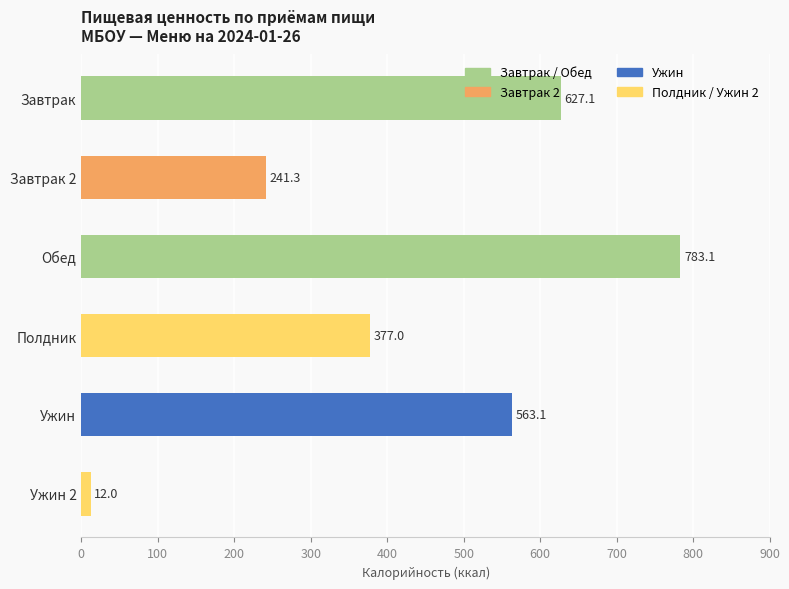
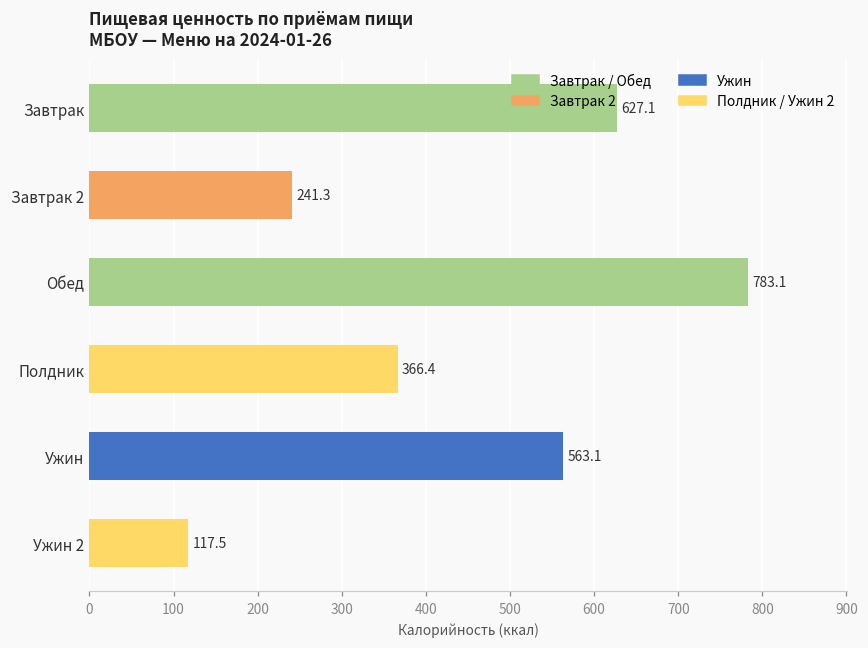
  {
    "Завтрак": 627.1,
    "Завтрак 2": 241.3,
    "Обед": 783.1,
-   "Полдник": 377.0,
+   "Полдник": 366.4,
    "Ужин": 563.1,
-   "Ужин 2": 12.0
+   "Ужин 2": 117.5
  }
